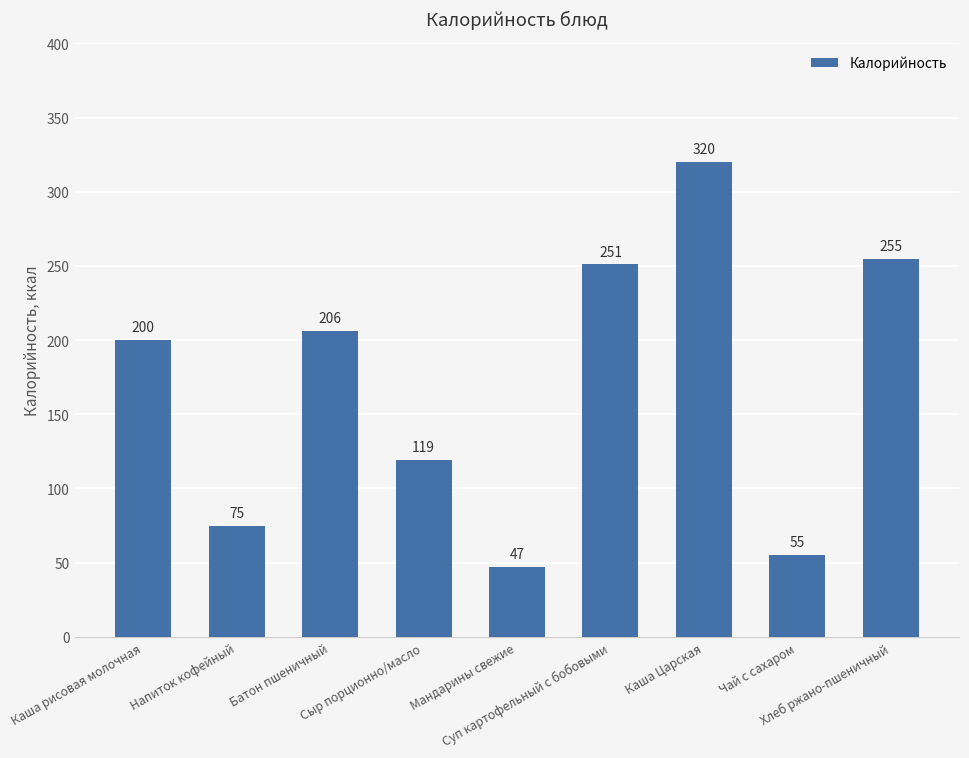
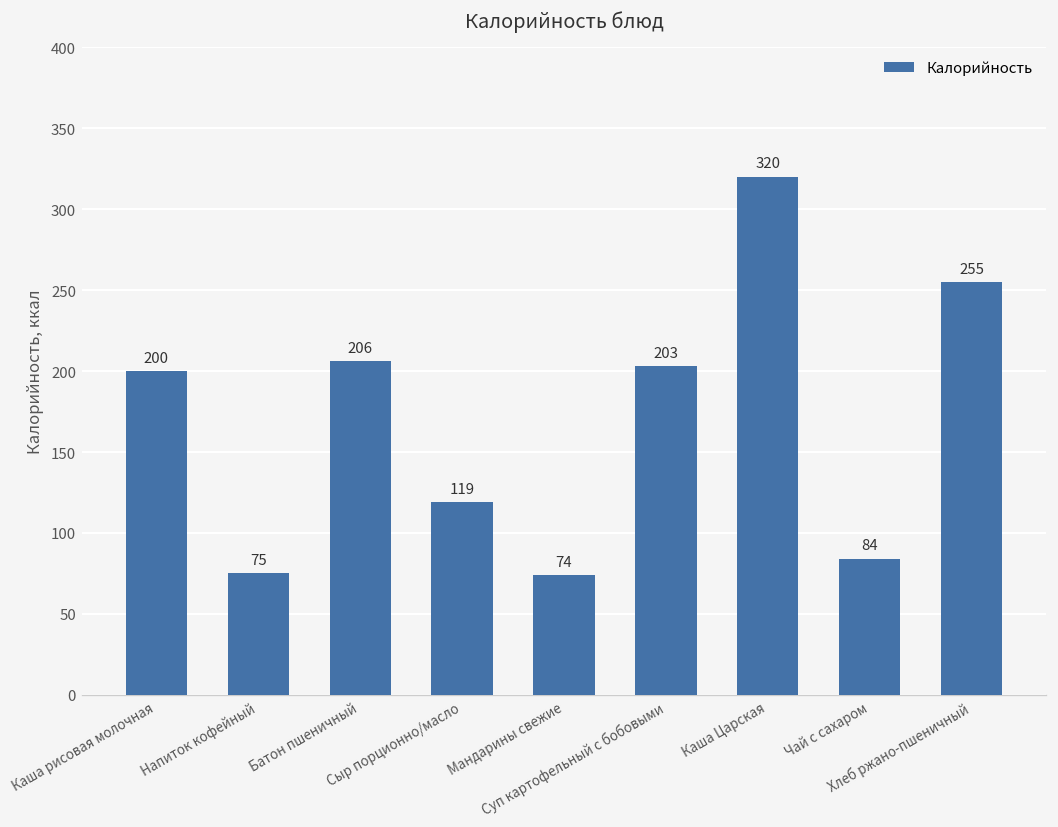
  {
    "Каша рисовая молочная": 200,
    "Напиток кофейный": 75,
    "Батон пшеничный": 206,
    "Сыр порционно/масло": 119,
-   "Мандарины свежие": 47,
-   "Суп картофельный с бобовыми": 251,
+   "Мандарины свежие": 74,
+   "Суп картофельный с бобовыми": 203,
    "Каша Царская": 320,
-   "Чай с сахаром": 55,
+   "Чай с сахаром": 84,
    "Хлеб ржано-пшеничный": 255
  }
